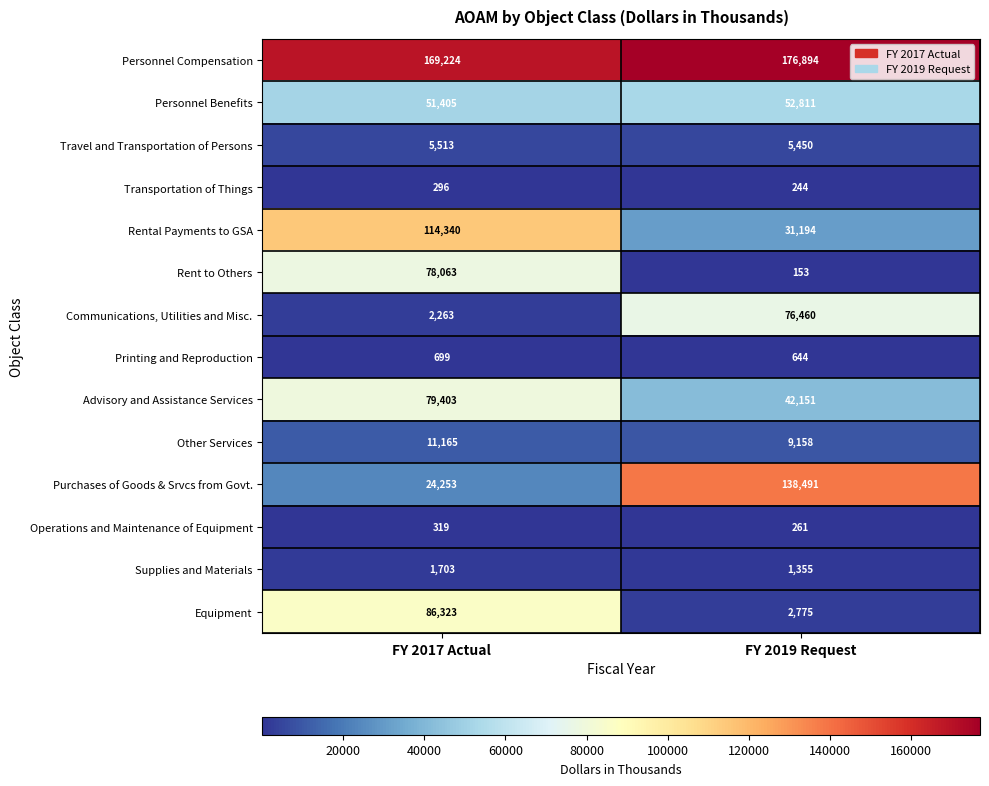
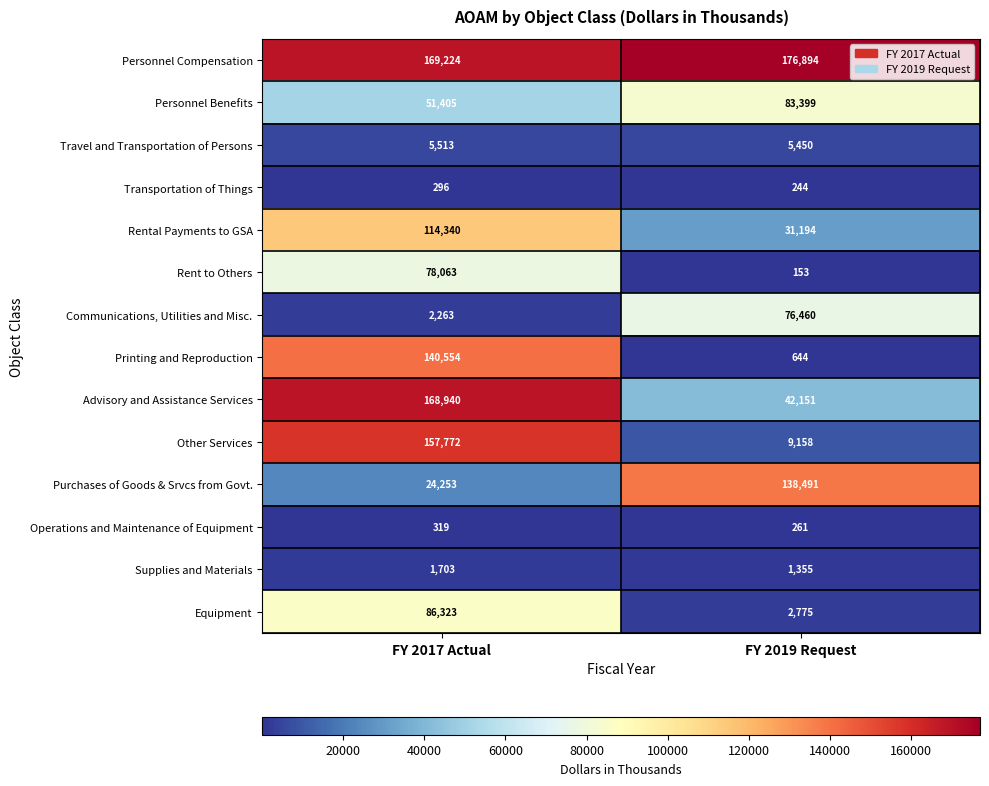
  {
    "Personnel Compensation": {
      "FY 2017 Actual": "169,224",
      "FY 2019 Request": "176,894"
    },
    "Personnel Benefits": {
      "FY 2017 Actual": "51,405",
-     "FY 2019 Request": "52,811"
+     "FY 2019 Request": "83,399"
    },
    "Travel and Transportation of Persons": {
      "FY 2017 Actual": "5,513",
      "FY 2019 Request": "5,450"
    },
    "Transportation of Things": {
      "FY 2017 Actual": "296",
      "FY 2019 Request": "244"
    },
    "Rental Payments to GSA": {
      "FY 2017 Actual": "114,340",
      "FY 2019 Request": "31,194"
    },
    "Rent to Others": {
      "FY 2017 Actual": "78,063",
      "FY 2019 Request": "153"
    },
    "Communications, Utilities and Misc.": {
      "FY 2017 Actual": "2,263",
      "FY 2019 Request": "76,460"
    },
    "Printing and Reproduction": {
-     "FY 2017 Actual": "699",
+     "FY 2017 Actual": "140,554",
      "FY 2019 Request": "644"
    },
    "Advisory and Assistance Services": {
-     "FY 2017 Actual": "79,403",
+     "FY 2017 Actual": "168,940",
      "FY 2019 Request": "42,151"
    },
    "Other Services": {
-     "FY 2017 Actual": "11,165",
+     "FY 2017 Actual": "157,772",
      "FY 2019 Request": "9,158"
    },
    "Purchases of Goods & Srvcs from Govt.": {
      "FY 2017 Actual": "24,253",
      "FY 2019 Request": "138,491"
    },
    "Operations and Maintenance of Equipment": {
      "FY 2017 Actual": "319",
      "FY 2019 Request": "261"
    },
    "Supplies and Materials": {
      "FY 2017 Actual": "1,703",
      "FY 2019 Request": "1,355"
    },
    "Equipment": {
      "FY 2017 Actual": "86,323",
      "FY 2019 Request": "2,775"
    }
  }
